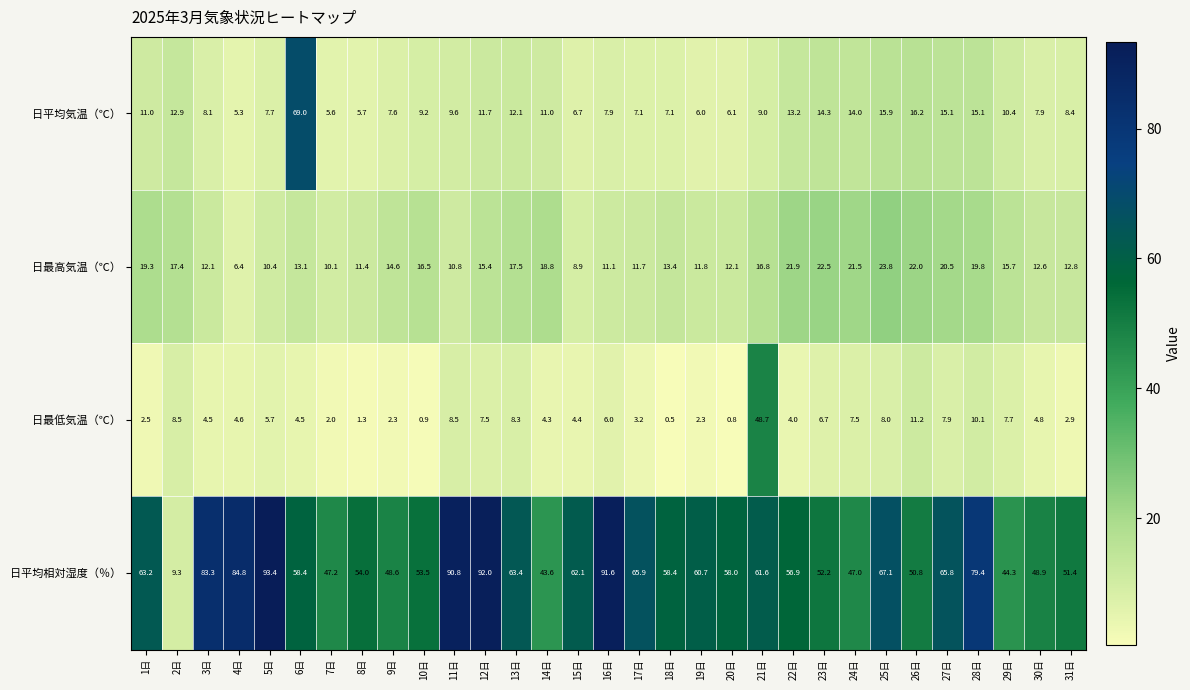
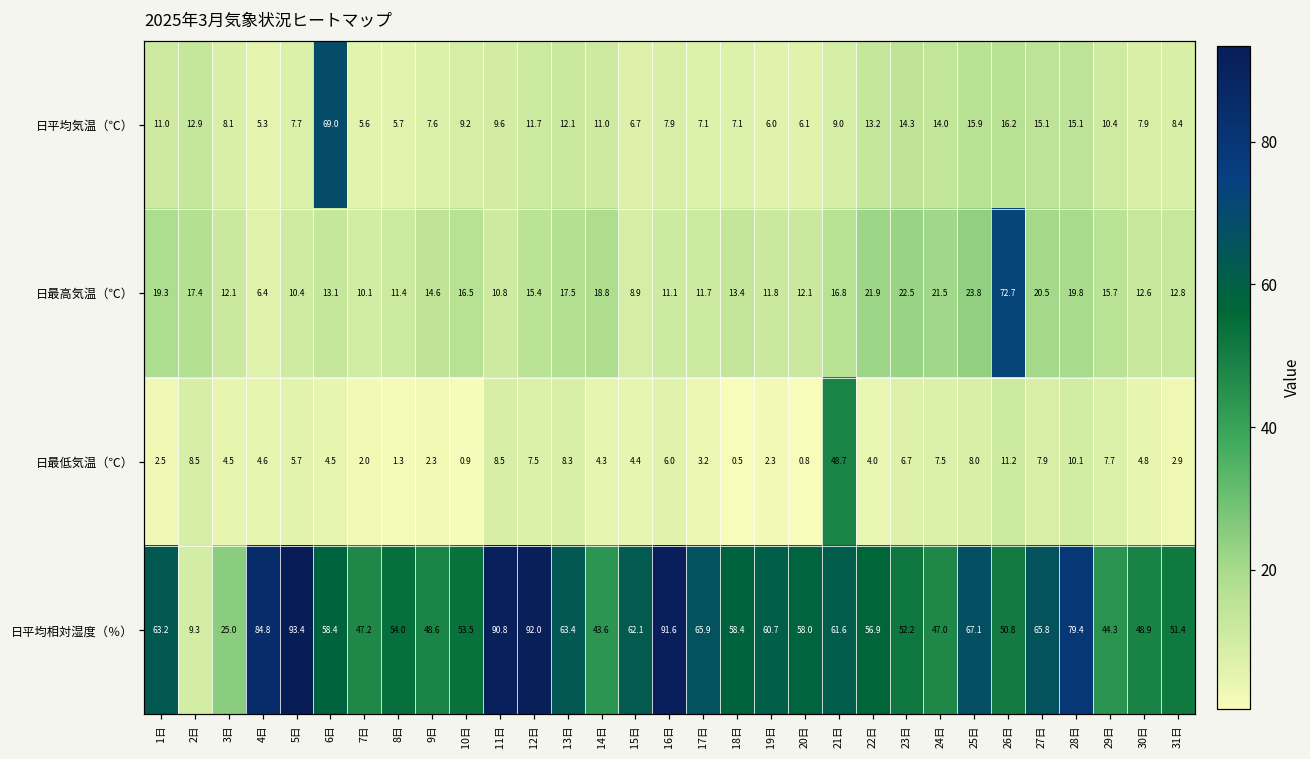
  {
    "日平均気温（℃）": {
      "1日": 11.0,
      "2日": 12.9,
      "3日": 8.1,
      "4日": 5.3,
      "5日": 7.7,
      "6日": 69.0,
      "7日": 5.6,
      "8日": 5.7,
      "9日": 7.6,
      "10日": 9.2,
      "11日": 9.6,
      "12日": 11.7,
      "13日": 12.1,
      "14日": 11.0,
      "15日": 6.7,
      "16日": 7.9,
      "17日": 7.1,
      "18日": 7.1,
      "19日": 6.0,
      "20日": 6.1,
      "21日": 9.0,
      "22日": 13.2,
      "23日": 14.3,
      "24日": 14.0,
      "25日": 15.9,
      "26日": 16.2,
      "27日": 15.1,
      "28日": 15.1,
      "29日": 10.4,
      "30日": 7.9,
      "31日": 8.4
    },
    "日最高気温（℃）": {
      "1日": 19.3,
      "2日": 17.4,
      "3日": 12.1,
      "4日": 6.4,
      "5日": 10.4,
      "6日": 13.1,
      "7日": 10.1,
      "8日": 11.4,
      "9日": 14.6,
      "10日": 16.5,
      "11日": 10.8,
      "12日": 15.4,
      "13日": 17.5,
      "14日": 18.8,
      "15日": 8.9,
      "16日": 11.1,
      "17日": 11.7,
      "18日": 13.4,
      "19日": 11.8,
      "20日": 12.1,
      "21日": 16.8,
      "22日": 21.9,
      "23日": 22.5,
      "24日": 21.5,
      "25日": 23.8,
-     "26日": 22.0,
+     "26日": 72.7,
      "27日": 20.5,
      "28日": 19.8,
      "29日": 15.7,
      "30日": 12.6,
      "31日": 12.8
    },
    "日最低気温（℃）": {
      "1日": 2.5,
      "2日": 8.5,
      "3日": 4.5,
      "4日": 4.6,
      "5日": 5.7,
      "6日": 4.5,
      "7日": 2.0,
      "8日": 1.3,
      "9日": 2.3,
      "10日": 0.9,
      "11日": 8.5,
      "12日": 7.5,
      "13日": 8.3,
      "14日": 4.3,
      "15日": 4.4,
      "16日": 6.0,
      "17日": 3.2,
      "18日": 0.5,
      "19日": 2.3,
      "20日": 0.8,
      "21日": 48.7,
      "22日": 4.0,
      "23日": 6.7,
      "24日": 7.5,
      "25日": 8.0,
      "26日": 11.2,
      "27日": 7.9,
      "28日": 10.1,
      "29日": 7.7,
      "30日": 4.8,
      "31日": 2.9
    },
    "日平均相対湿度（％）": {
      "1日": 63.2,
      "2日": 9.3,
-     "3日": 83.3,
+     "3日": 25.0,
      "4日": 84.8,
      "5日": 93.4,
      "6日": 58.4,
      "7日": 47.2,
      "8日": 54.0,
      "9日": 48.6,
      "10日": 53.5,
      "11日": 90.8,
      "12日": 92.0,
      "13日": 63.4,
      "14日": 43.6,
      "15日": 62.1,
      "16日": 91.6,
      "17日": 65.9,
      "18日": 58.4,
      "19日": 60.7,
      "20日": 58.0,
      "21日": 61.6,
      "22日": 56.9,
      "23日": 52.2,
      "24日": 47.0,
      "25日": 67.1,
      "26日": 50.8,
      "27日": 65.8,
      "28日": 79.4,
      "29日": 44.3,
      "30日": 48.9,
      "31日": 51.4
    }
  }
